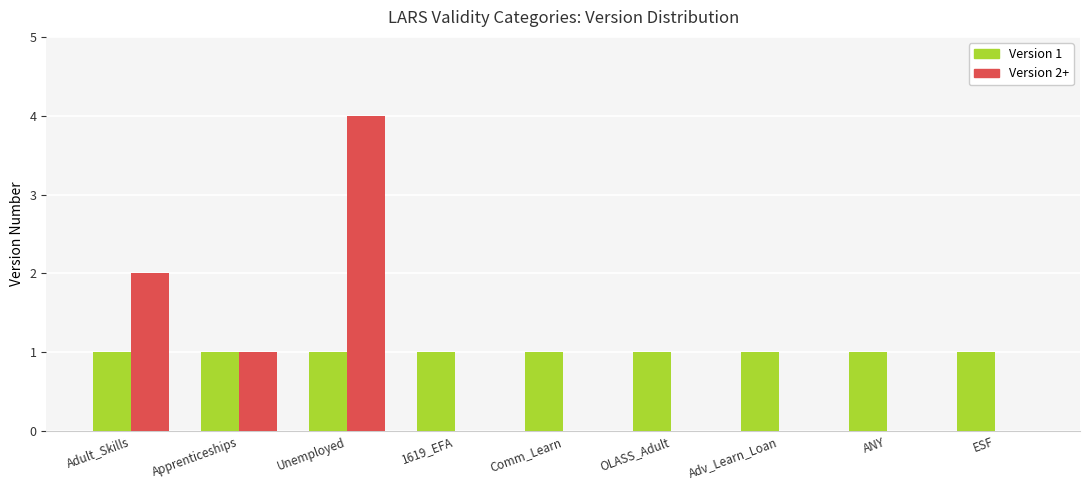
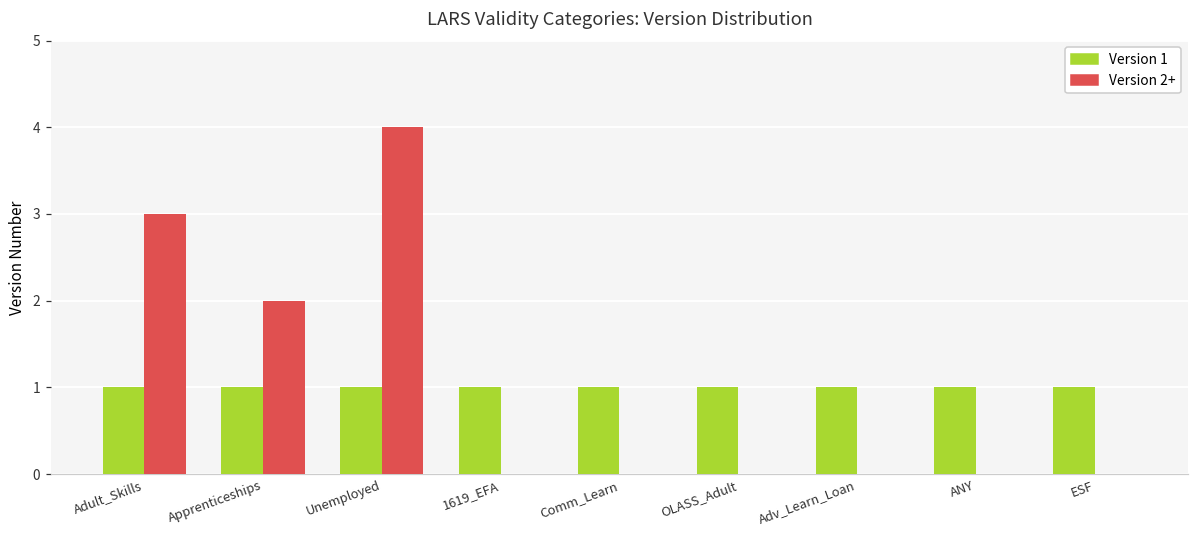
  {
    "Version 1": {
      "Adult_Skills": 1,
      "Apprenticeships": 1,
      "Unemployed": 1,
      "1619_EFA": 1,
      "Comm_Learn": 1,
      "OLASS_Adult": 1,
      "Adv_Learn_Loan": 1,
      "ANY": 1,
      "ESF": 1
    },
    "Version 2+": {
-     "Adult_Skills": 2,
-     "Apprenticeships": 1,
+     "Adult_Skills": 3,
+     "Apprenticeships": 2,
      "Unemployed": 4,
      "1619_EFA": 0,
      "Comm_Learn": 0,
      "OLASS_Adult": 0,
      "Adv_Learn_Loan": 0,
      "ANY": 0,
      "ESF": 0
    }
  }
